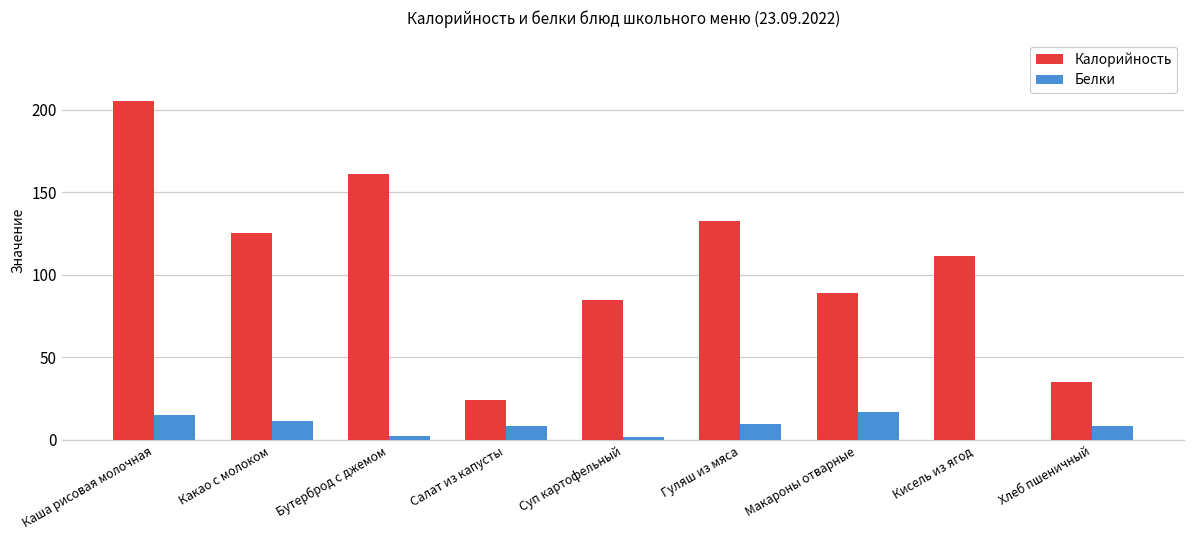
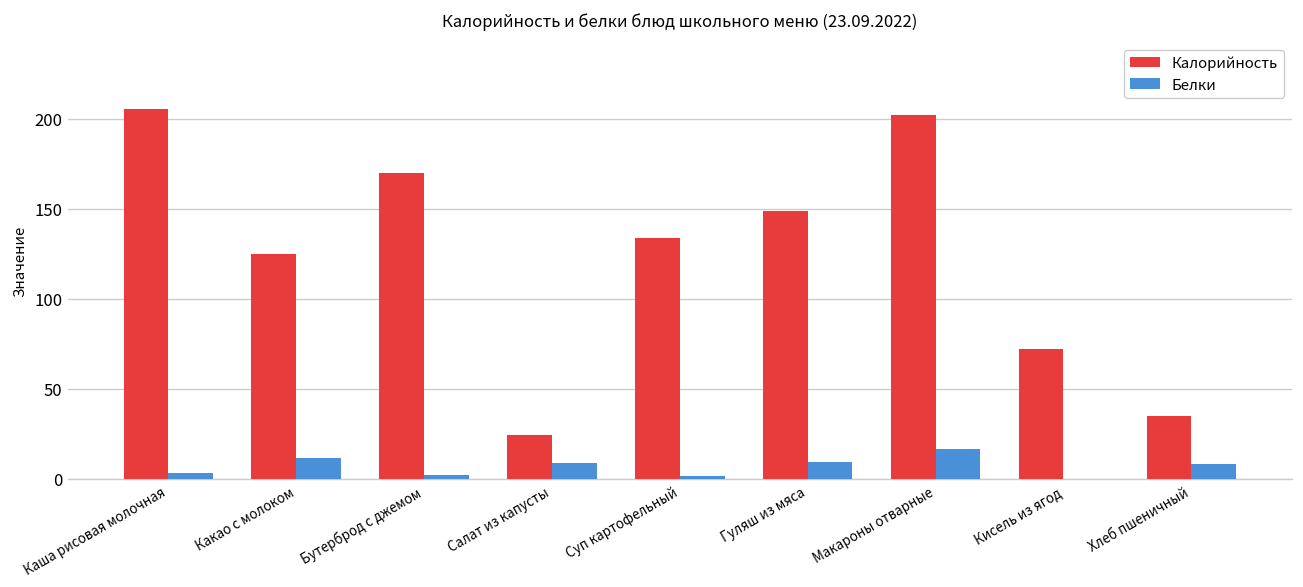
  {
    "Калорийность": {
      "Каша рисовая молочная": 205,
      "Какао с молоком": 125,
-     "Бутерброд с джемом": 161,
+     "Бутерброд с джемом": 170,
      "Салат из капусты": 24,
-     "Суп картофельный": 85,
-     "Гуляш из мяса": 133,
-     "Макароны отварные": 89,
-     "Кисель из ягод": 111,
+     "Суп картофельный": 134,
+     "Гуляш из мяса": 149,
+     "Макароны отварные": 202,
+     "Кисель из ягод": 72,
      "Хлеб пшеничный": 35
    },
    "Белки": {
-     "Каша рисовая молочная": 15,
+     "Каша рисовая молочная": 3,
      "Какао с молоком": 12,
      "Бутерброд с джемом": 2,
      "Салат из капусты": 9,
      "Суп картофельный": 2,
      "Гуляш из мяса": 9,
      "Макароны отварные": 17,
      "Хлеб пшеничный": 8
    }
  }
